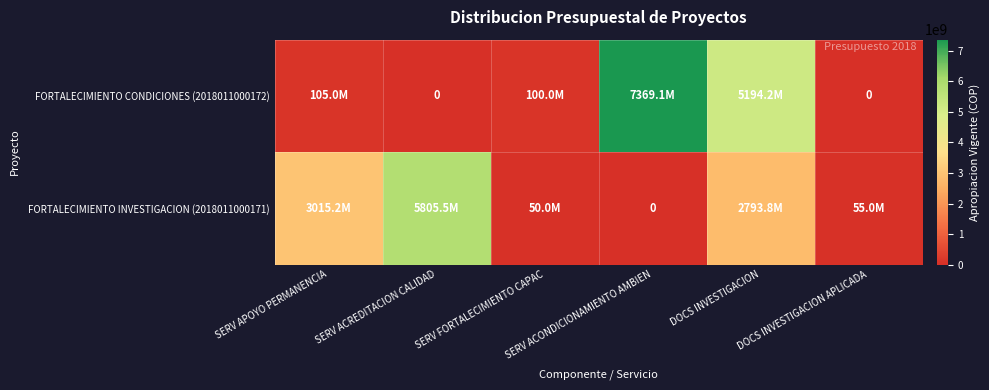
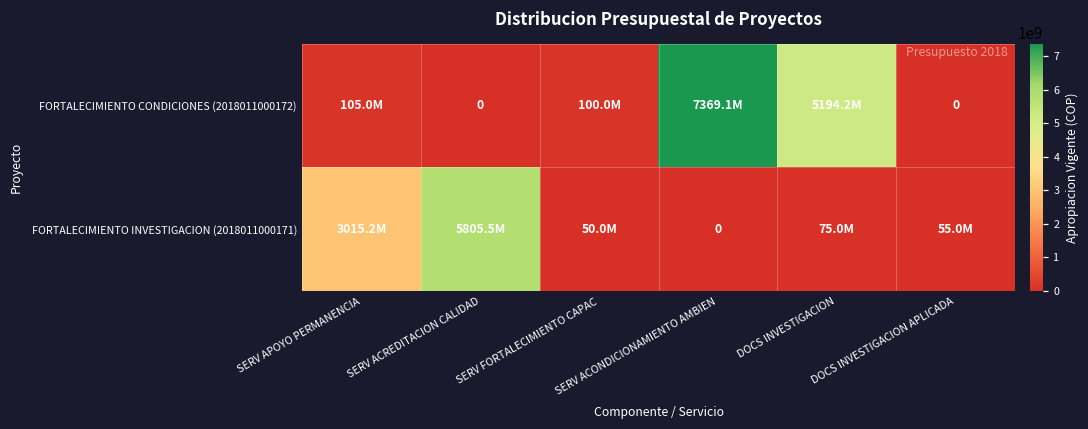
  {
    "FORTALECIMIENTO CONDICIONES (2018011000172)": {
      "SERV APOYO PERMANENCIA": "105.0M",
      "SERV ACREDITACION CALIDAD": "0",
      "SERV FORTALECIMIENTO CAPAC": "100.0M",
      "SERV ACONDICIONAMIENTO AMBIEN": "7369.1M",
      "DOCS INVESTIGACION": "5194.2M"
    },
    "FORTALECIMIENTO INVESTIGACION (2018011000171)": {
      "SERV APOYO PERMANENCIA": "3015.2M",
      "SERV ACREDITACION CALIDAD": "5805.5M",
      "SERV FORTALECIMIENTO CAPAC": "50.0M",
      "SERV ACONDICIONAMIENTO AMBIEN": "0",
-     "DOCS INVESTIGACION": "2793.8M",
+     "DOCS INVESTIGACION": "75.0M",
      "DOCS INVESTIGACION APLICADA": "55.0M"
    }
  }
